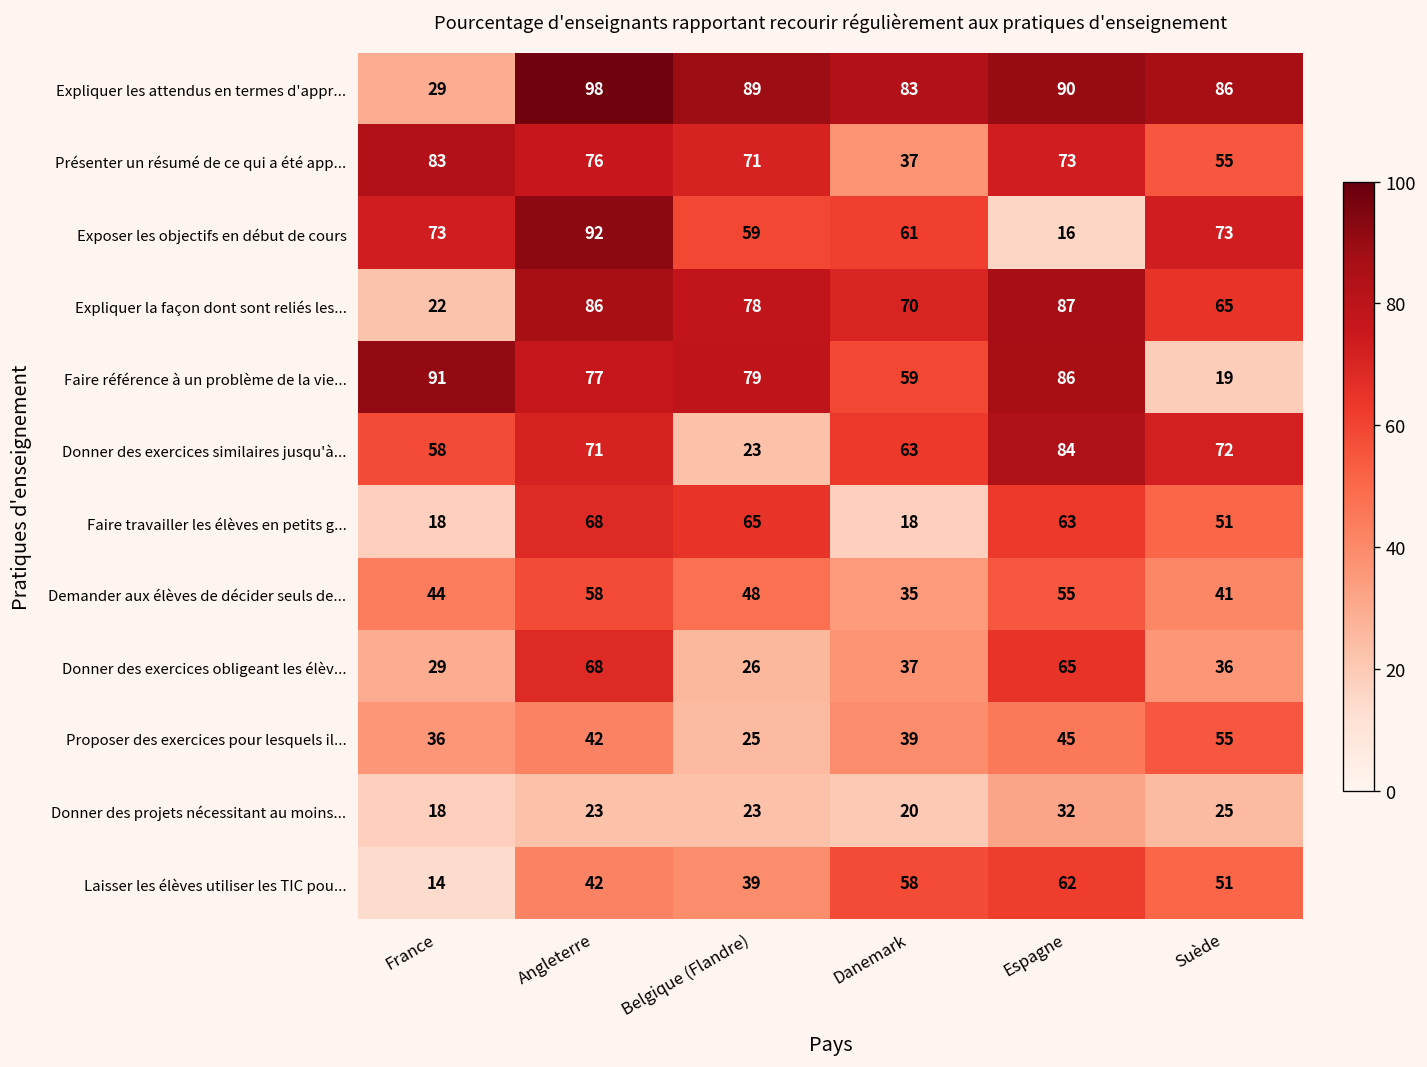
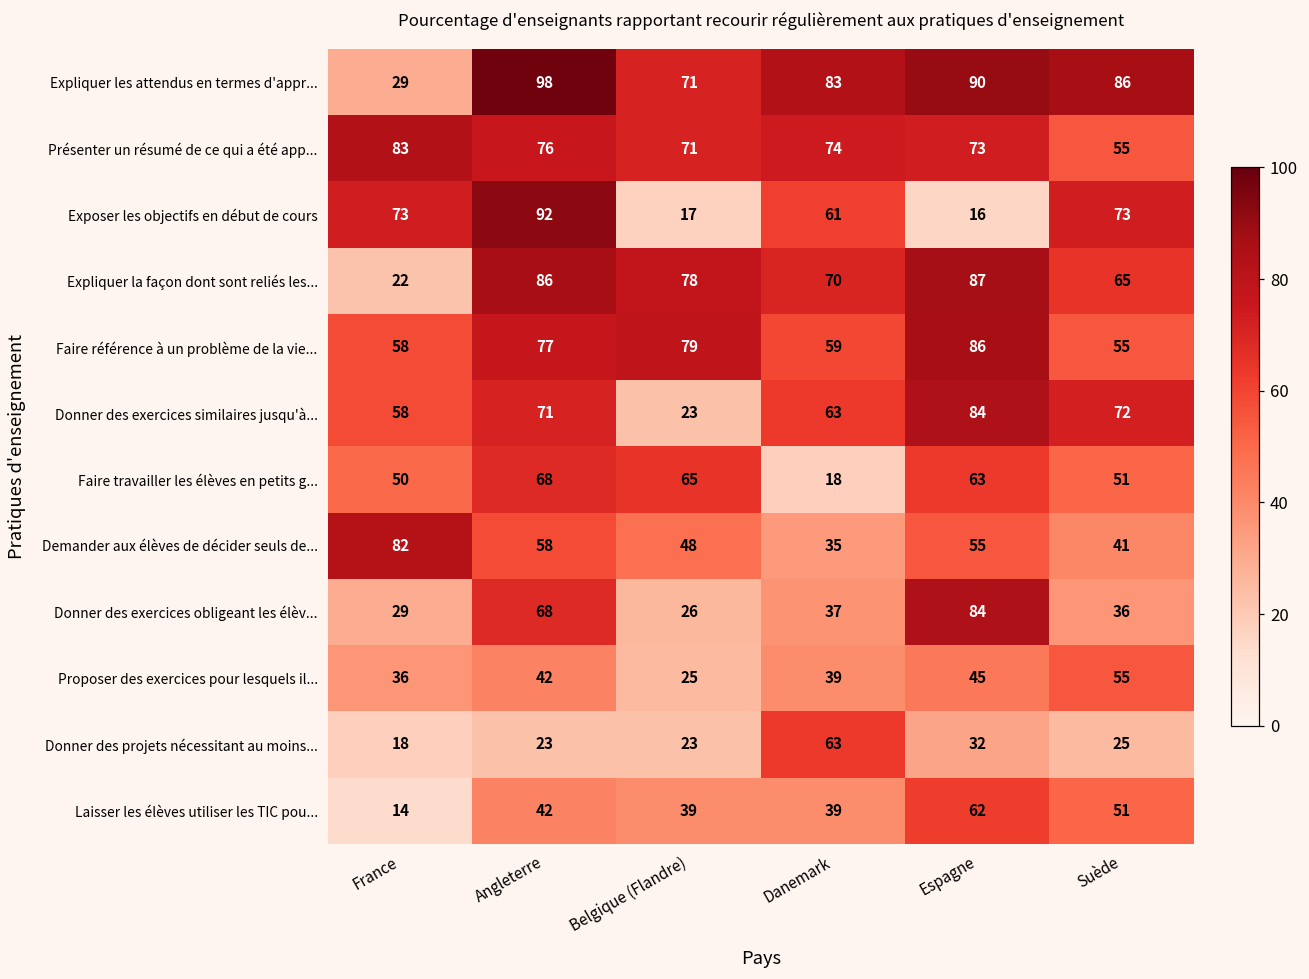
  {
    "Expliquer les attendus en termes d'appr...": {
      "France": 29,
      "Angleterre": 98,
-     "Belgique (Flandre)": 89,
+     "Belgique (Flandre)": 71,
      "Danemark": 83,
      "Espagne": 90,
      "Suède": 86
    },
    "Présenter un résumé de ce qui a été app...": {
      "France": 83,
      "Angleterre": 76,
      "Belgique (Flandre)": 71,
-     "Danemark": 37,
+     "Danemark": 74,
      "Espagne": 73,
      "Suède": 55
    },
    "Exposer les objectifs en début de cours": {
      "France": 73,
      "Angleterre": 92,
-     "Belgique (Flandre)": 59,
+     "Belgique (Flandre)": 17,
      "Danemark": 61,
      "Espagne": 16,
      "Suède": 73
    },
    "Expliquer la façon dont sont reliés les...": {
      "France": 22,
      "Angleterre": 86,
      "Belgique (Flandre)": 78,
      "Danemark": 70,
      "Espagne": 87,
      "Suède": 65
    },
    "Faire référence à un problème de la vie...": {
-     "France": 91,
+     "France": 58,
      "Angleterre": 77,
      "Belgique (Flandre)": 79,
      "Danemark": 59,
      "Espagne": 86,
-     "Suède": 19
+     "Suède": 55
    },
    "Donner des exercices similaires jusqu'à...": {
      "France": 58,
      "Angleterre": 71,
      "Belgique (Flandre)": 23,
      "Danemark": 63,
      "Espagne": 84,
      "Suède": 72
    },
    "Faire travailler les élèves en petits g...": {
-     "France": 18,
+     "France": 50,
      "Angleterre": 68,
      "Belgique (Flandre)": 65,
      "Danemark": 18,
      "Espagne": 63,
      "Suède": 51
    },
    "Demander aux élèves de décider seuls de...": {
-     "France": 44,
+     "France": 82,
      "Angleterre": 58,
      "Belgique (Flandre)": 48,
      "Danemark": 35,
      "Espagne": 55,
      "Suède": 41
    },
    "Donner des exercices obligeant les élèv...": {
      "France": 29,
      "Angleterre": 68,
      "Belgique (Flandre)": 26,
      "Danemark": 37,
-     "Espagne": 65,
+     "Espagne": 84,
      "Suède": 36
    },
    "Proposer des exercices pour lesquels il...": {
      "France": 36,
      "Angleterre": 42,
      "Belgique (Flandre)": 25,
      "Danemark": 39,
      "Espagne": 45,
      "Suède": 55
    },
    "Donner des projets nécessitant au moins...": {
      "France": 18,
      "Angleterre": 23,
      "Belgique (Flandre)": 23,
-     "Danemark": 20,
+     "Danemark": 63,
      "Espagne": 32,
      "Suède": 25
    },
    "Laisser les élèves utiliser les TIC pou...": {
      "France": 14,
      "Angleterre": 42,
      "Belgique (Flandre)": 39,
-     "Danemark": 58,
+     "Danemark": 39,
      "Espagne": 62,
      "Suède": 51
    }
  }
